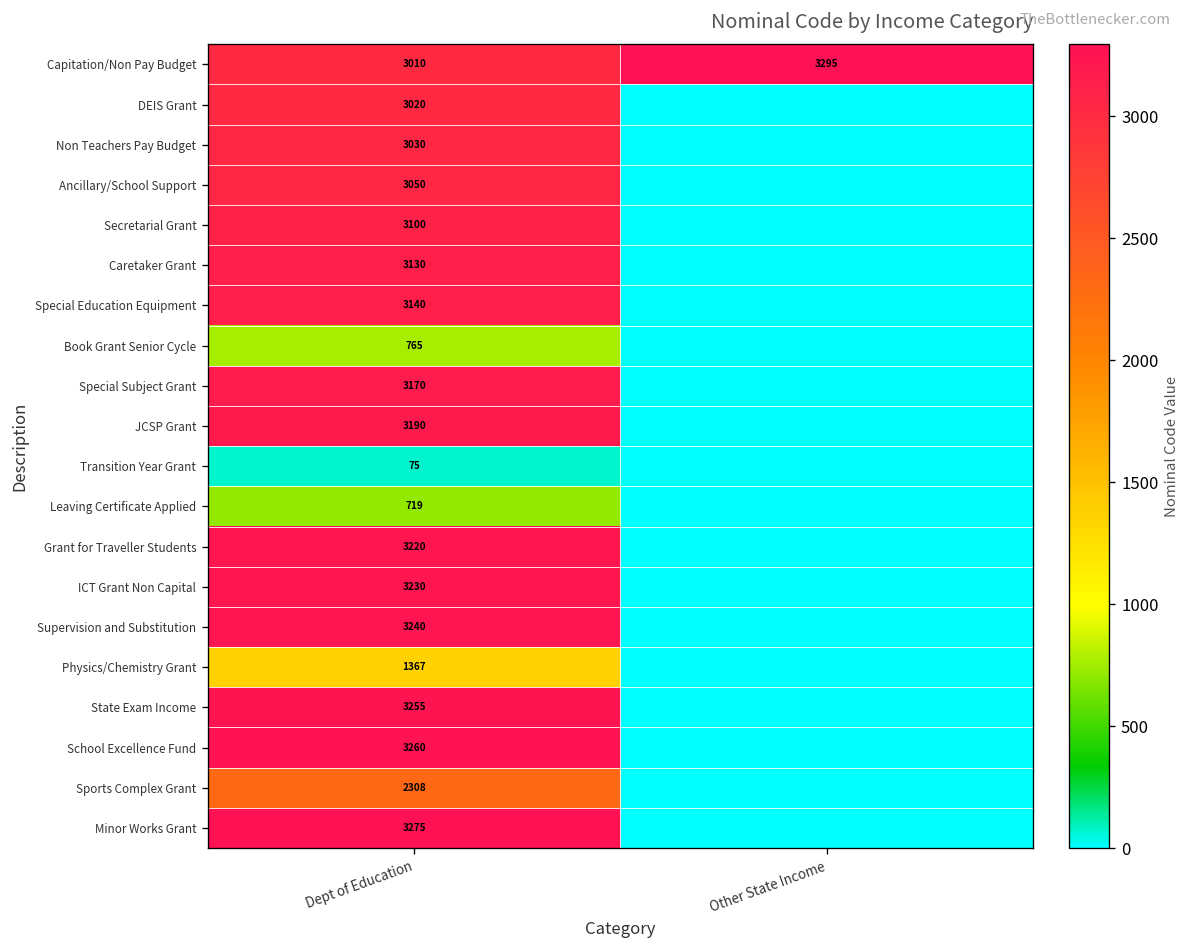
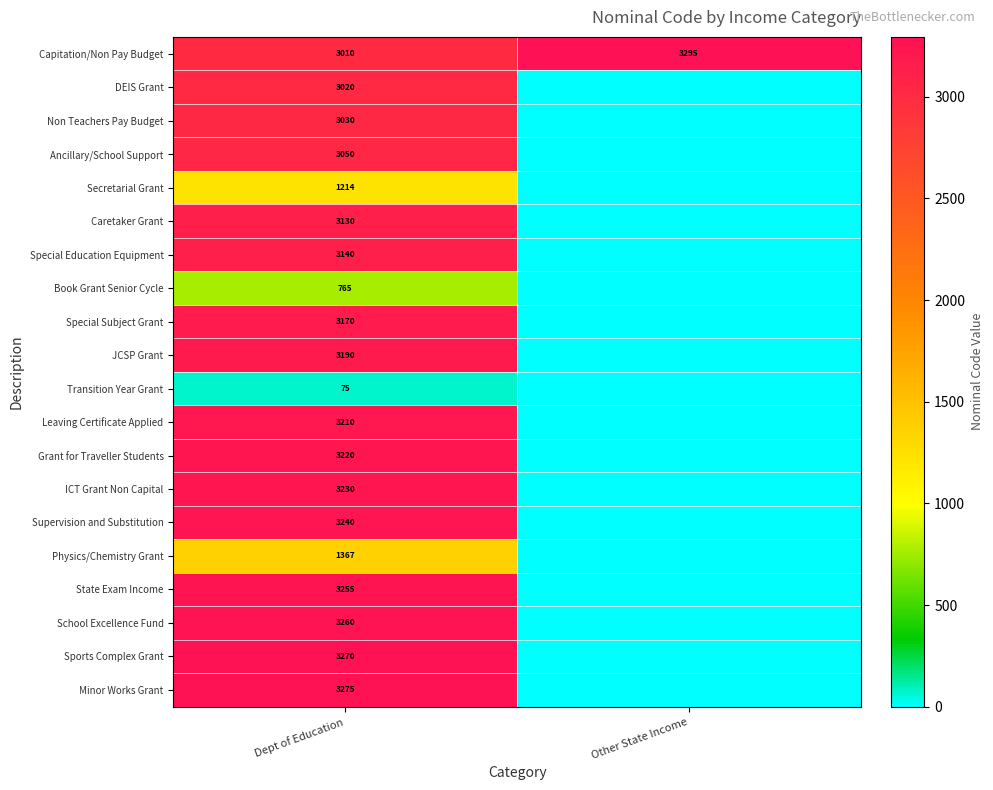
  {
    "Capitation/Non Pay Budget": {
      "Dept of Education": 3010,
      "Other State Income": 3295
    },
    "DEIS Grant": {
      "Dept of Education": 3020
    },
    "Non Teachers Pay Budget": {
      "Dept of Education": 3030
    },
    "Ancillary/School Support": {
      "Dept of Education": 3050
    },
    "Secretarial Grant": {
-     "Dept of Education": 3100
+     "Dept of Education": 1214
    },
    "Caretaker Grant": {
      "Dept of Education": 3130
    },
    "Special Education Equipment": {
      "Dept of Education": 3140
    },
    "Book Grant Senior Cycle": {
      "Dept of Education": 765
    },
    "Special Subject Grant": {
      "Dept of Education": 3170
    },
    "JCSP Grant": {
      "Dept of Education": 3190
    },
    "Transition Year Grant": {
      "Dept of Education": 75
    },
    "Leaving Certificate Applied": {
-     "Dept of Education": 719
+     "Dept of Education": 3210
    },
    "Grant for Traveller Students": {
      "Dept of Education": 3220
    },
    "ICT Grant Non Capital": {
      "Dept of Education": 3230
    },
    "Supervision and Substitution": {
      "Dept of Education": 3240
    },
    "Physics/Chemistry Grant": {
      "Dept of Education": 1367
    },
    "State Exam Income": {
      "Dept of Education": 3255
    },
    "School Excellence Fund": {
      "Dept of Education": 3260
    },
    "Sports Complex Grant": {
-     "Dept of Education": 2308
+     "Dept of Education": 3270
    },
    "Minor Works Grant": {
      "Dept of Education": 3275
    }
  }
